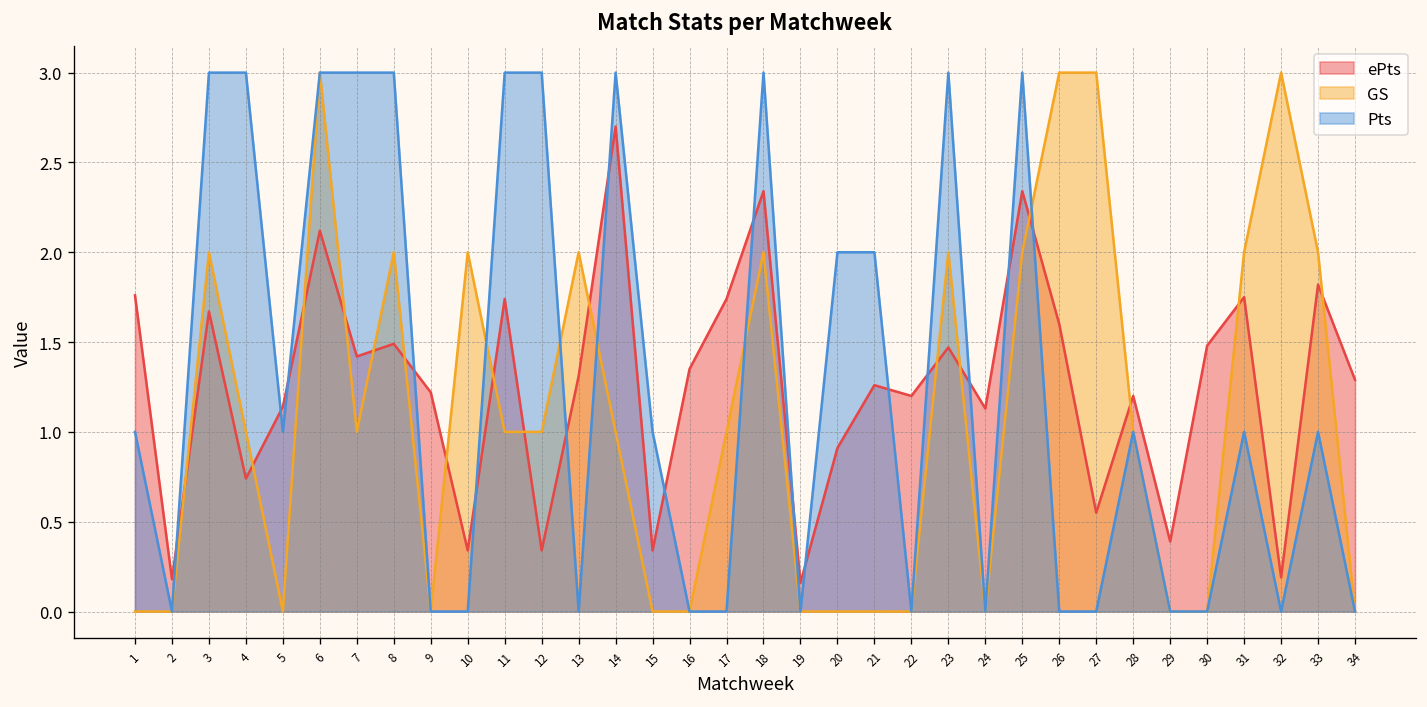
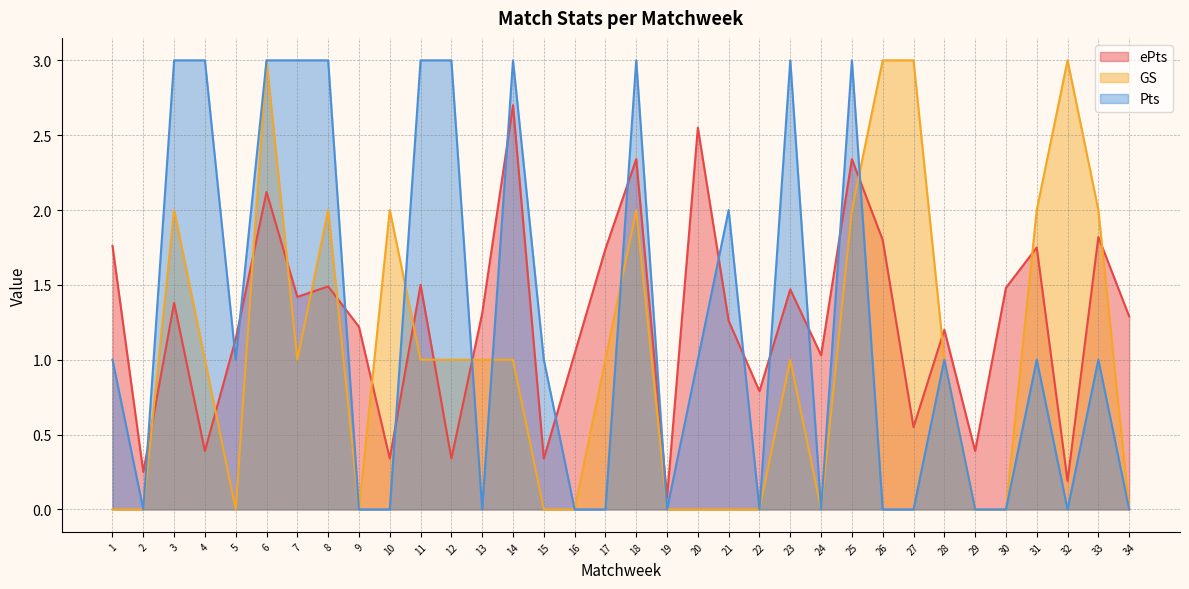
  {
    "ePts": {
      "1": 1.76,
-     "2": 0.18,
-     "3": 1.67,
-     "4": 0.74,
+     "2": 0.25,
+     "3": 1.38,
+     "4": 0.39,
      "5": 1.14,
      "6": 2.12,
      "7": 1.42,
      "8": 1.49,
      "9": 1.22,
      "10": 0.34,
-     "11": 1.74,
+     "11": 1.50,
      "12": 0.34,
      "13": 1.31,
      "14": 2.70,
      "15": 0.34,
-     "16": 1.35,
+     "16": 1.04,
      "17": 1.74,
      "18": 2.34,
-     "19": 0.16,
-     "20": 0.91,
+     "19": 0.08,
+     "20": 2.55,
      "21": 1.26,
-     "22": 1.20,
+     "22": 0.79,
      "23": 1.47,
-     "24": 1.13,
+     "24": 1.03,
      "25": 2.34,
-     "26": 1.6,
+     "26": 1.8,
      "27": 0.55,
      "28": 1.20,
      "29": 0.39,
      "30": 1.48,
      "31": 1.75,
      "32": 0.19,
      "33": 1.82,
      "34": 1.29
    },
    "GS": {
      "1": 0,
      "3": 2,
      "4": 1,
      "5": 0,
      "7": 1,
      "8": 2,
      "10": 2,
      "11": 1,
      "12": 1,
-     "13": 2,
+     "13": 1,
      "14": 1,
      "15": 0,
      "17": 1,
      "18": 2,
      "20": 0,
      "21": 0,
-     "23": 2,
+     "23": 1,
      "25": 2,
      "26": 3,
      "27": 3,
      "31": 2,
      "32": 3,
      "33": 2
    },
    "Pts": {
      "1": 1,
      "3": 3,
      "4": 3,
      "5": 1,
      "7": 3,
      "8": 3,
      "10": 0,
      "11": 3,
      "12": 3,
      "13": 0,
      "14": 3,
      "15": 1,
      "17": 0,
      "18": 3,
-     "20": 2,
+     "20": 1,
      "21": 2,
      "23": 3,
      "25": 3,
      "26": 0,
      "27": 0,
      "31": 1,
      "32": 0,
      "33": 1
    }
  }
